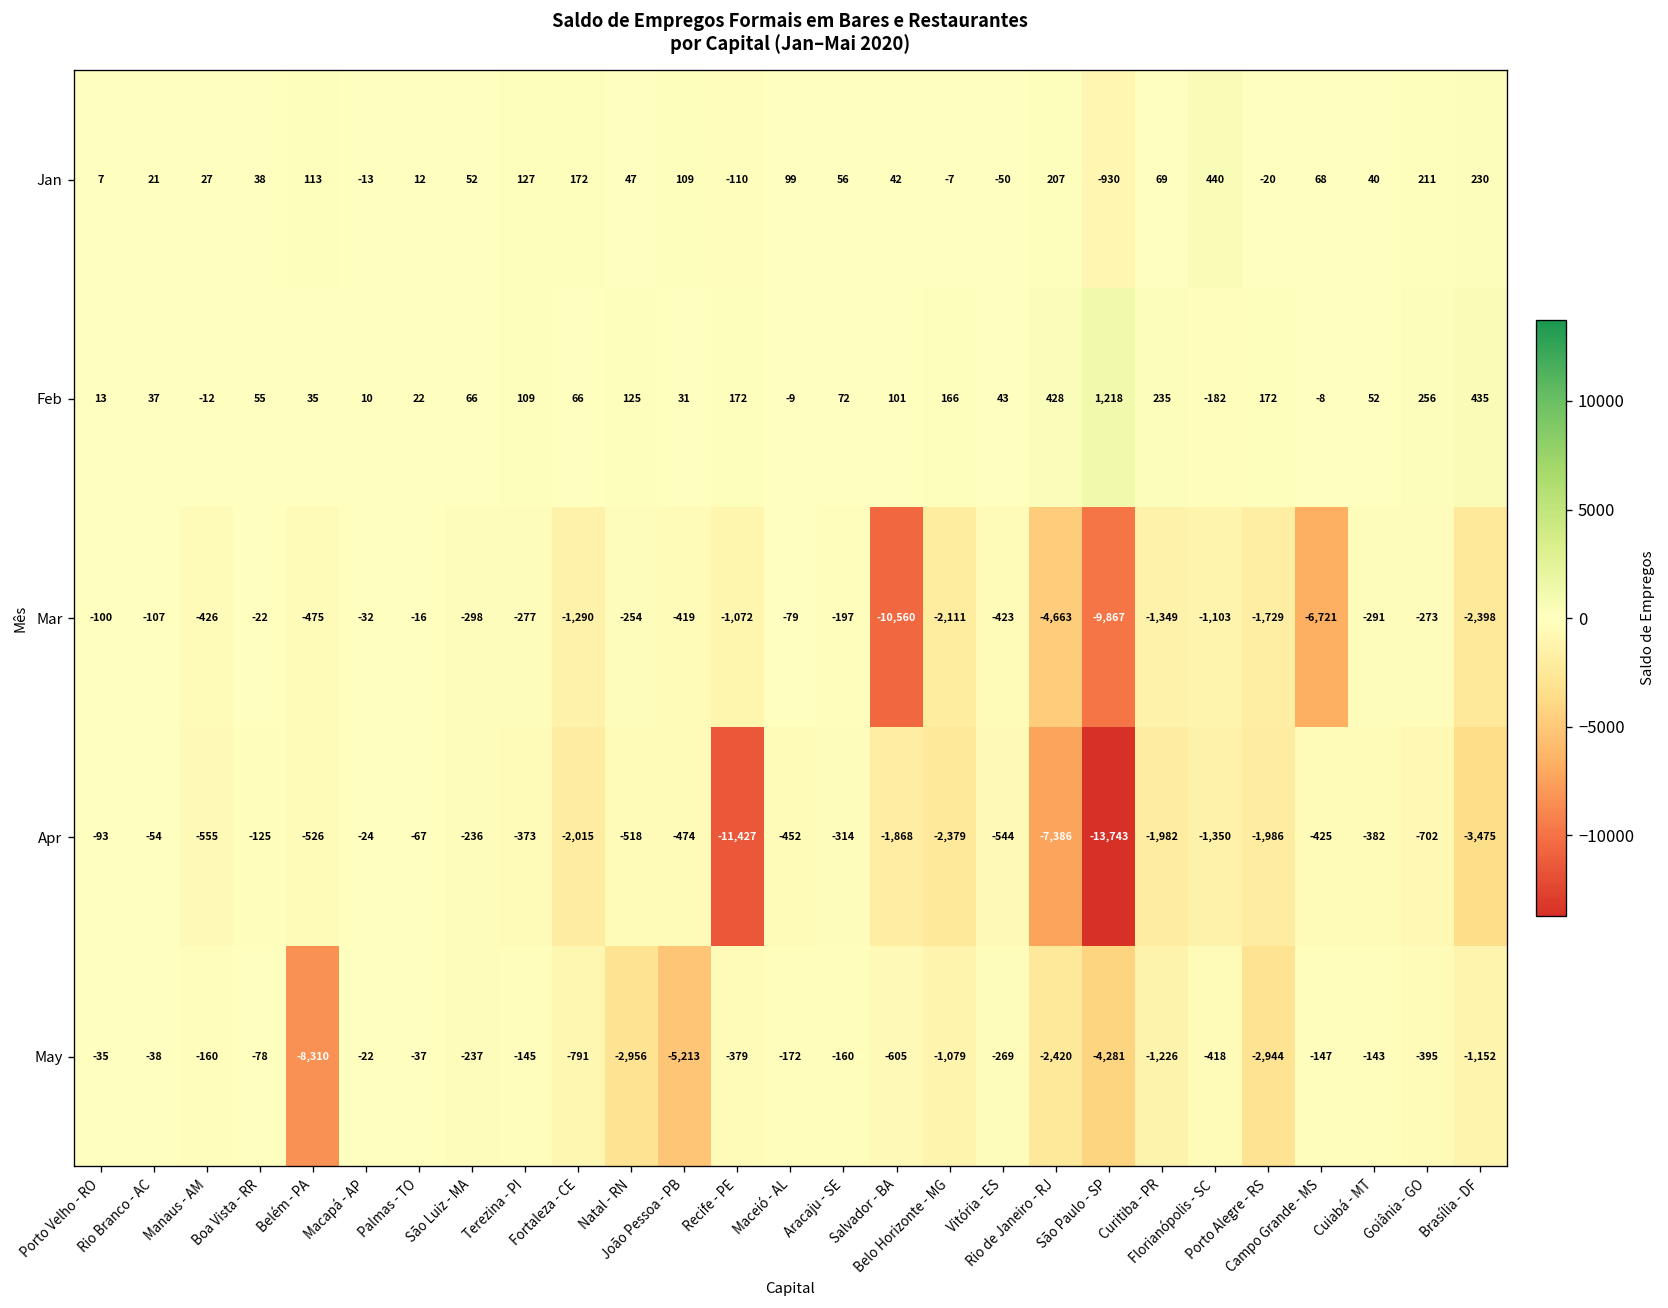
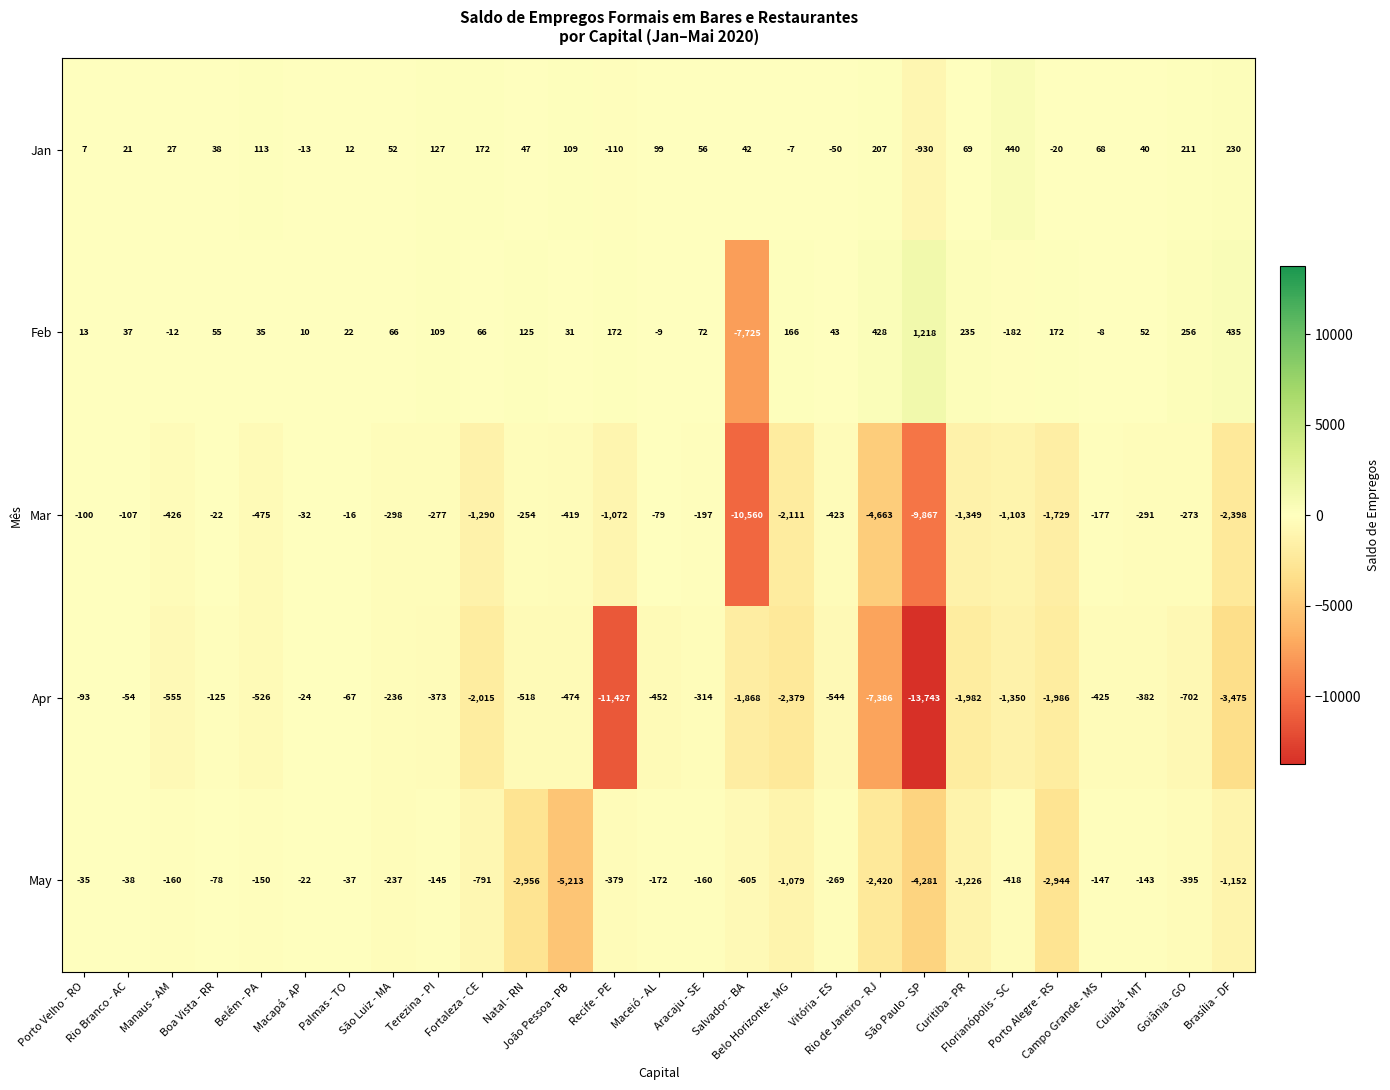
  {
    "Jan": {
      "Porto Velho - RO": "7",
      "Rio Branco - AC": "21",
      "Manaus - AM": "27",
      "Boa Vista - RR": "38",
      "Belém - PA": "113",
      "Macapá - AP": "-13",
      "Palmas - TO": "12",
      "São Luiz - MA": "52",
      "Terezina - PI": "127",
      "Fortaleza - CE": "172",
      "Natal - RN": "47",
      "João Pessoa - PB": "109",
      "Recife - PE": "-110",
      "Maceió - AL": "99",
      "Aracaju - SE": "56",
      "Salvador - BA": "42",
      "Belo Horizonte - MG": "-7",
      "Vitória - ES": "-50",
      "Rio de Janeiro - RJ": "207",
      "São Paulo - SP": "-930",
      "Curitiba - PR": "69",
      "Florianópolis - SC": "440",
      "Porto Alegre - RS": "-20",
      "Campo Grande - MS": "68",
      "Cuiabá - MT": "40",
      "Goiânia - GO": "211",
      "Brasília - DF": "230"
    },
    "Feb": {
      "Porto Velho - RO": "13",
      "Rio Branco - AC": "37",
      "Manaus - AM": "-12",
      "Boa Vista - RR": "55",
      "Belém - PA": "35",
      "Macapá - AP": "10",
      "Palmas - TO": "22",
      "São Luiz - MA": "66",
      "Terezina - PI": "109",
      "Fortaleza - CE": "66",
      "Natal - RN": "125",
      "João Pessoa - PB": "31",
      "Recife - PE": "172",
      "Maceió - AL": "-9",
      "Aracaju - SE": "72",
-     "Salvador - BA": "101",
+     "Salvador - BA": "-7,725",
      "Belo Horizonte - MG": "166",
      "Vitória - ES": "43",
      "Rio de Janeiro - RJ": "428",
      "São Paulo - SP": "1,218",
      "Curitiba - PR": "235",
      "Florianópolis - SC": "-182",
      "Porto Alegre - RS": "172",
      "Campo Grande - MS": "-8",
      "Cuiabá - MT": "52",
      "Goiânia - GO": "256",
      "Brasília - DF": "435"
    },
    "Mar": {
      "Porto Velho - RO": "-100",
      "Rio Branco - AC": "-107",
      "Manaus - AM": "-426",
      "Boa Vista - RR": "-22",
      "Belém - PA": "-475",
      "Macapá - AP": "-32",
      "Palmas - TO": "-16",
      "São Luiz - MA": "-298",
      "Terezina - PI": "-277",
      "Fortaleza - CE": "-1,290",
      "Natal - RN": "-254",
      "João Pessoa - PB": "-419",
      "Recife - PE": "-1,072",
      "Maceió - AL": "-79",
      "Aracaju - SE": "-197",
      "Salvador - BA": "-10,560",
      "Belo Horizonte - MG": "-2,111",
      "Vitória - ES": "-423",
      "Rio de Janeiro - RJ": "-4,663",
      "São Paulo - SP": "-9,867",
      "Curitiba - PR": "-1,349",
      "Florianópolis - SC": "-1,103",
      "Porto Alegre - RS": "-1,729",
-     "Campo Grande - MS": "-6,721",
+     "Campo Grande - MS": "-177",
      "Cuiabá - MT": "-291",
      "Goiânia - GO": "-273",
      "Brasília - DF": "-2,398"
    },
    "Apr": {
      "Porto Velho - RO": "-93",
      "Rio Branco - AC": "-54",
      "Manaus - AM": "-555",
      "Boa Vista - RR": "-125",
      "Belém - PA": "-526",
      "Macapá - AP": "-24",
      "Palmas - TO": "-67",
      "São Luiz - MA": "-236",
      "Terezina - PI": "-373",
      "Fortaleza - CE": "-2,015",
      "Natal - RN": "-518",
      "João Pessoa - PB": "-474",
      "Recife - PE": "-11,427",
      "Maceió - AL": "-452",
      "Aracaju - SE": "-314",
      "Salvador - BA": "-1,868",
      "Belo Horizonte - MG": "-2,379",
      "Vitória - ES": "-544",
      "Rio de Janeiro - RJ": "-7,386",
      "São Paulo - SP": "-13,743",
      "Curitiba - PR": "-1,982",
      "Florianópolis - SC": "-1,350",
      "Porto Alegre - RS": "-1,986",
      "Campo Grande - MS": "-425",
      "Cuiabá - MT": "-382",
      "Goiânia - GO": "-702",
      "Brasília - DF": "-3,475"
    },
    "May": {
      "Porto Velho - RO": "-35",
      "Rio Branco - AC": "-38",
      "Manaus - AM": "-160",
      "Boa Vista - RR": "-78",
-     "Belém - PA": "-8,310",
+     "Belém - PA": "-150",
      "Macapá - AP": "-22",
      "Palmas - TO": "-37",
      "São Luiz - MA": "-237",
      "Terezina - PI": "-145",
      "Fortaleza - CE": "-791",
      "Natal - RN": "-2,956",
      "João Pessoa - PB": "-5,213",
      "Recife - PE": "-379",
      "Maceió - AL": "-172",
      "Aracaju - SE": "-160",
      "Salvador - BA": "-605",
      "Belo Horizonte - MG": "-1,079",
      "Vitória - ES": "-269",
      "Rio de Janeiro - RJ": "-2,420",
      "São Paulo - SP": "-4,281",
      "Curitiba - PR": "-1,226",
      "Florianópolis - SC": "-418",
      "Porto Alegre - RS": "-2,944",
      "Campo Grande - MS": "-147",
      "Cuiabá - MT": "-143",
      "Goiânia - GO": "-395",
      "Brasília - DF": "-1,152"
    }
  }
